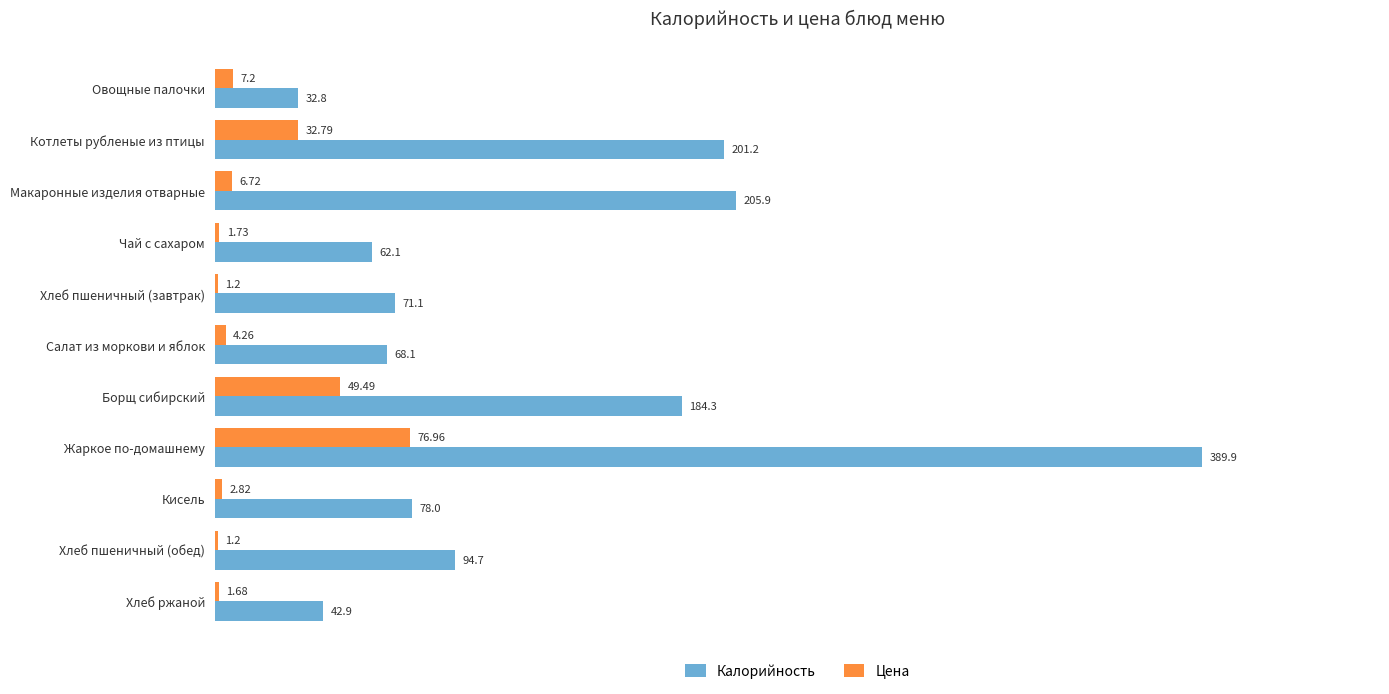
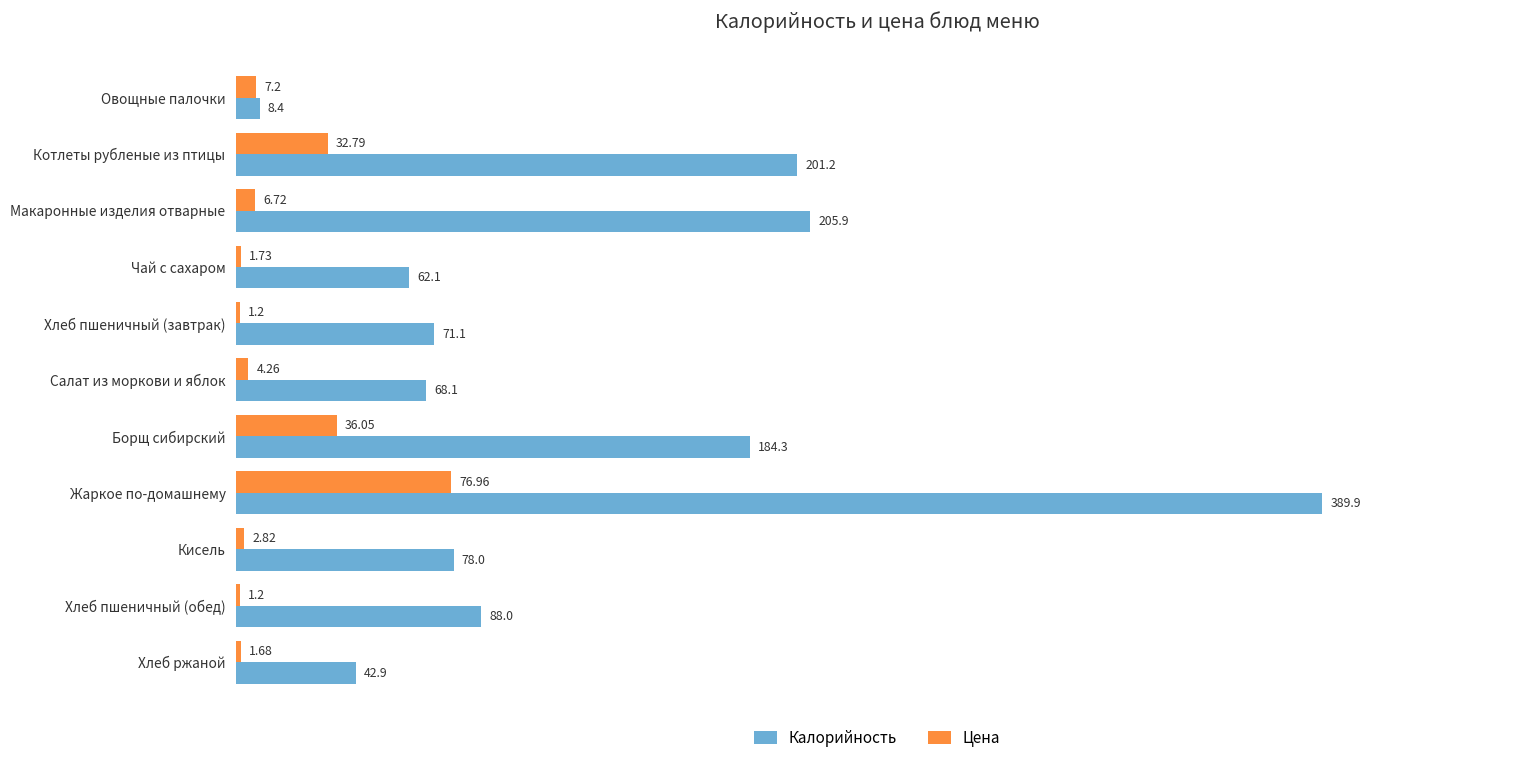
  {
    "Калорийность": {
-     "Овощные палочки": 32.8,
+     "Овощные палочки": 8.4,
      "Котлеты рубленые из птицы": 201.2,
      "Макаронные изделия отварные": 205.9,
      "Чай с сахаром": 62.1,
      "Хлеб пшеничный (завтрак)": 71.1,
      "Салат из моркови и яблок": 68.1,
      "Борщ сибирский": 184.3,
      "Жаркое по-домашнему": 389.9,
      "Кисель": 78.0,
-     "Хлеб пшеничный (обед)": 94.7,
+     "Хлеб пшеничный (обед)": 88.0,
      "Хлеб ржаной": 42.9
    },
    "Цена": {
      "Овощные палочки": 7.2,
      "Котлеты рубленые из птицы": 32.79,
      "Макаронные изделия отварные": 6.72,
      "Чай с сахаром": 1.73,
      "Хлеб пшеничный (завтрак)": 1.2,
      "Салат из моркови и яблок": 4.26,
-     "Борщ сибирский": 49.49,
+     "Борщ сибирский": 36.05,
      "Жаркое по-домашнему": 76.96,
      "Кисель": 2.82,
      "Хлеб пшеничный (обед)": 1.2,
      "Хлеб ржаной": 1.68
    }
  }
